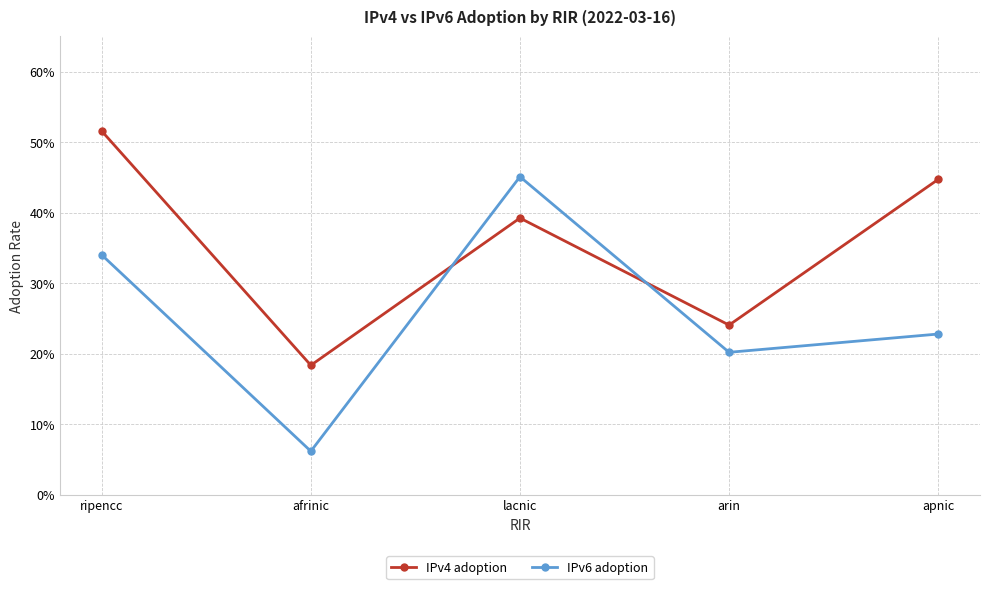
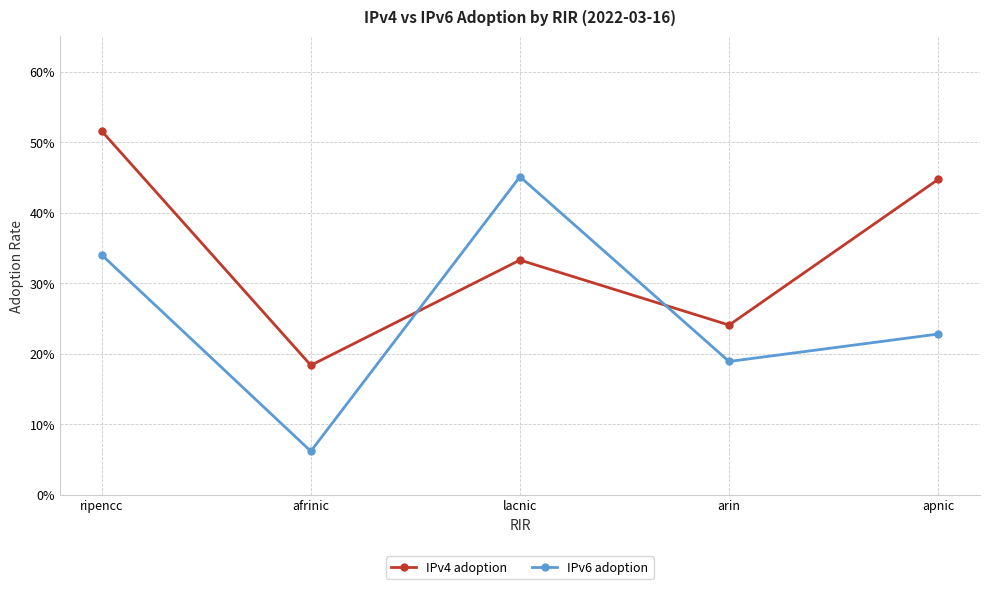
  {
    "IPv4 adoption": {
      "ripencc": "52%",
      "afrinic": "18%",
-     "lacnic": "39%",
+     "lacnic": "33%",
      "arin": "24%",
      "apnic": "45%"
    },
    "IPv6 adoption": {
      "ripencc": "34%",
      "afrinic": "6%",
      "lacnic": "45%",
-     "arin": "20%",
+     "arin": "19%",
      "apnic": "23%"
    }
  }
